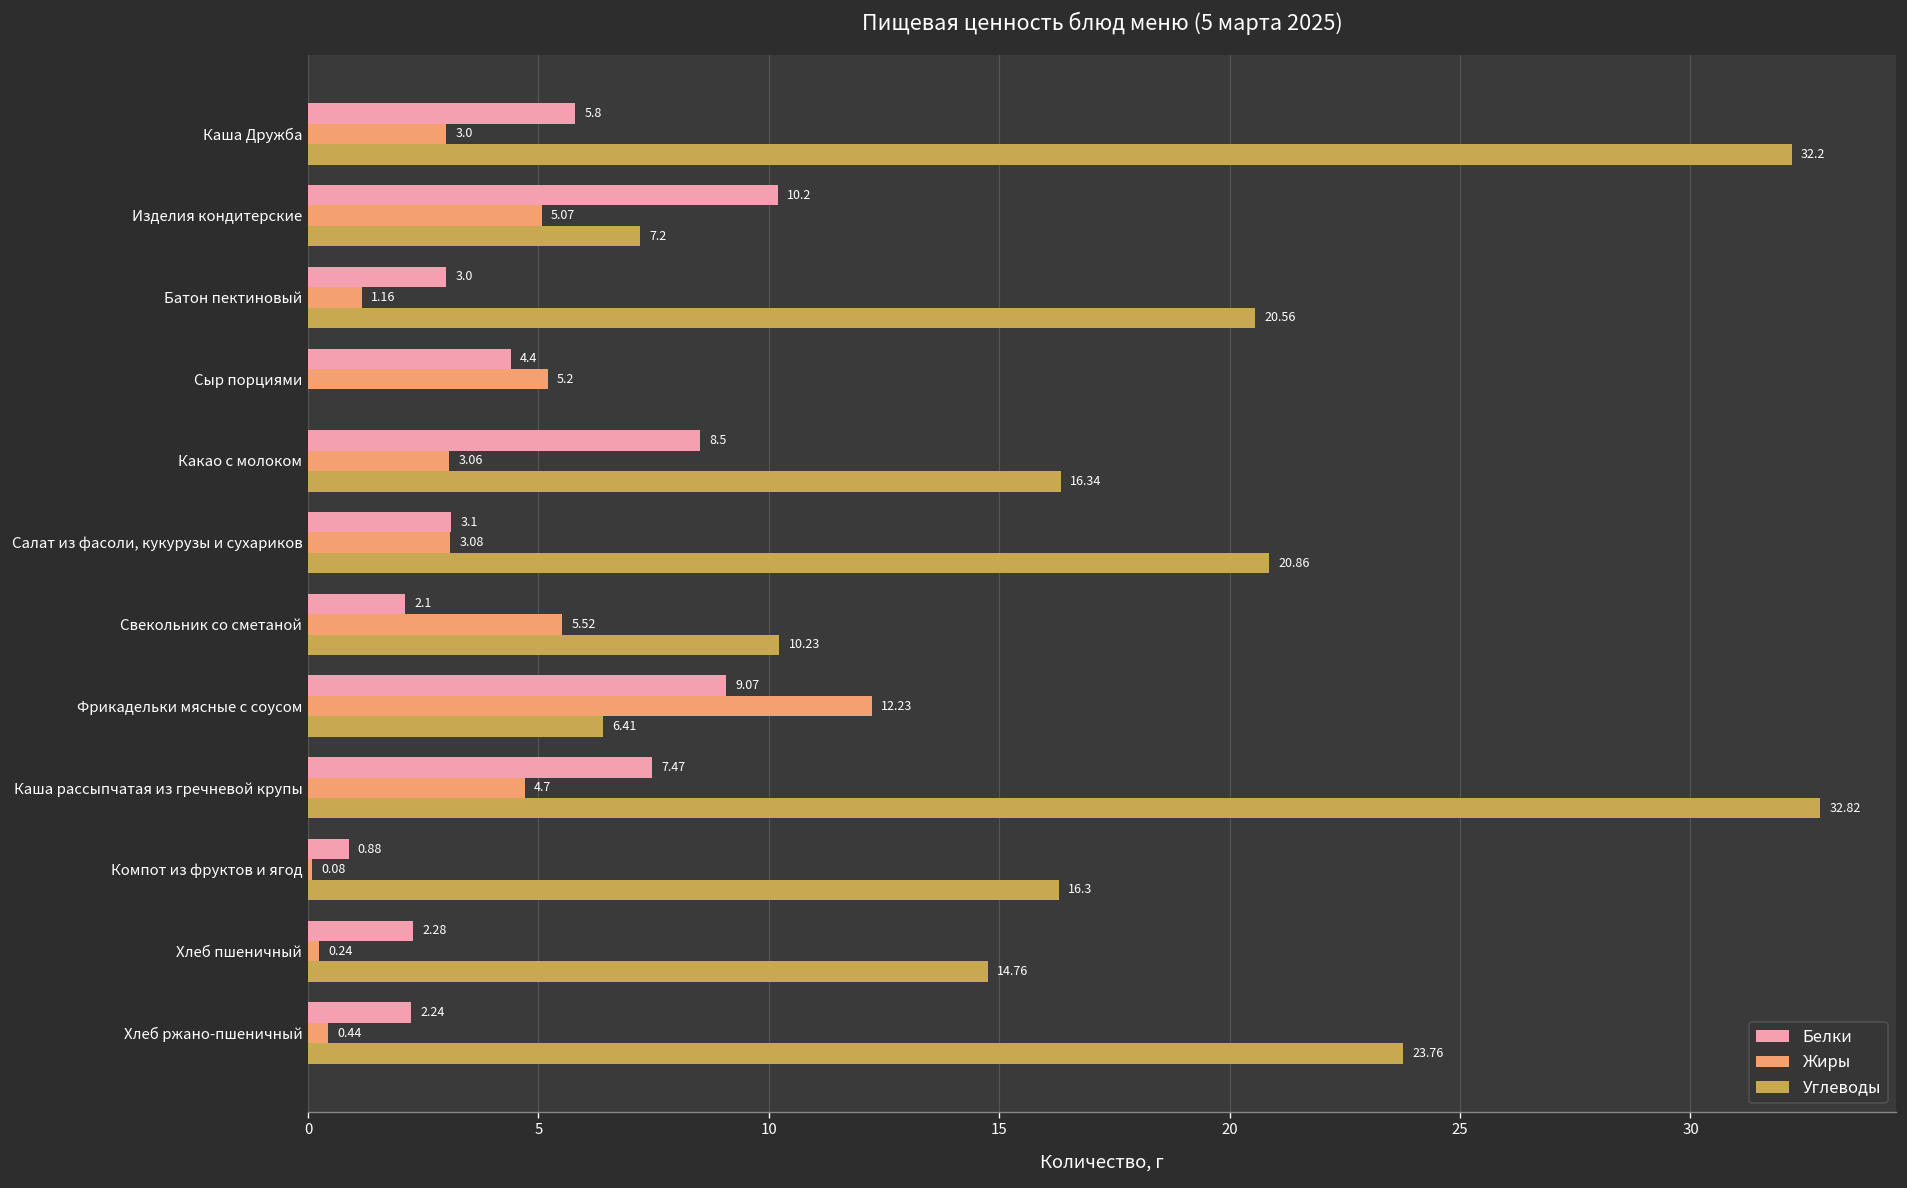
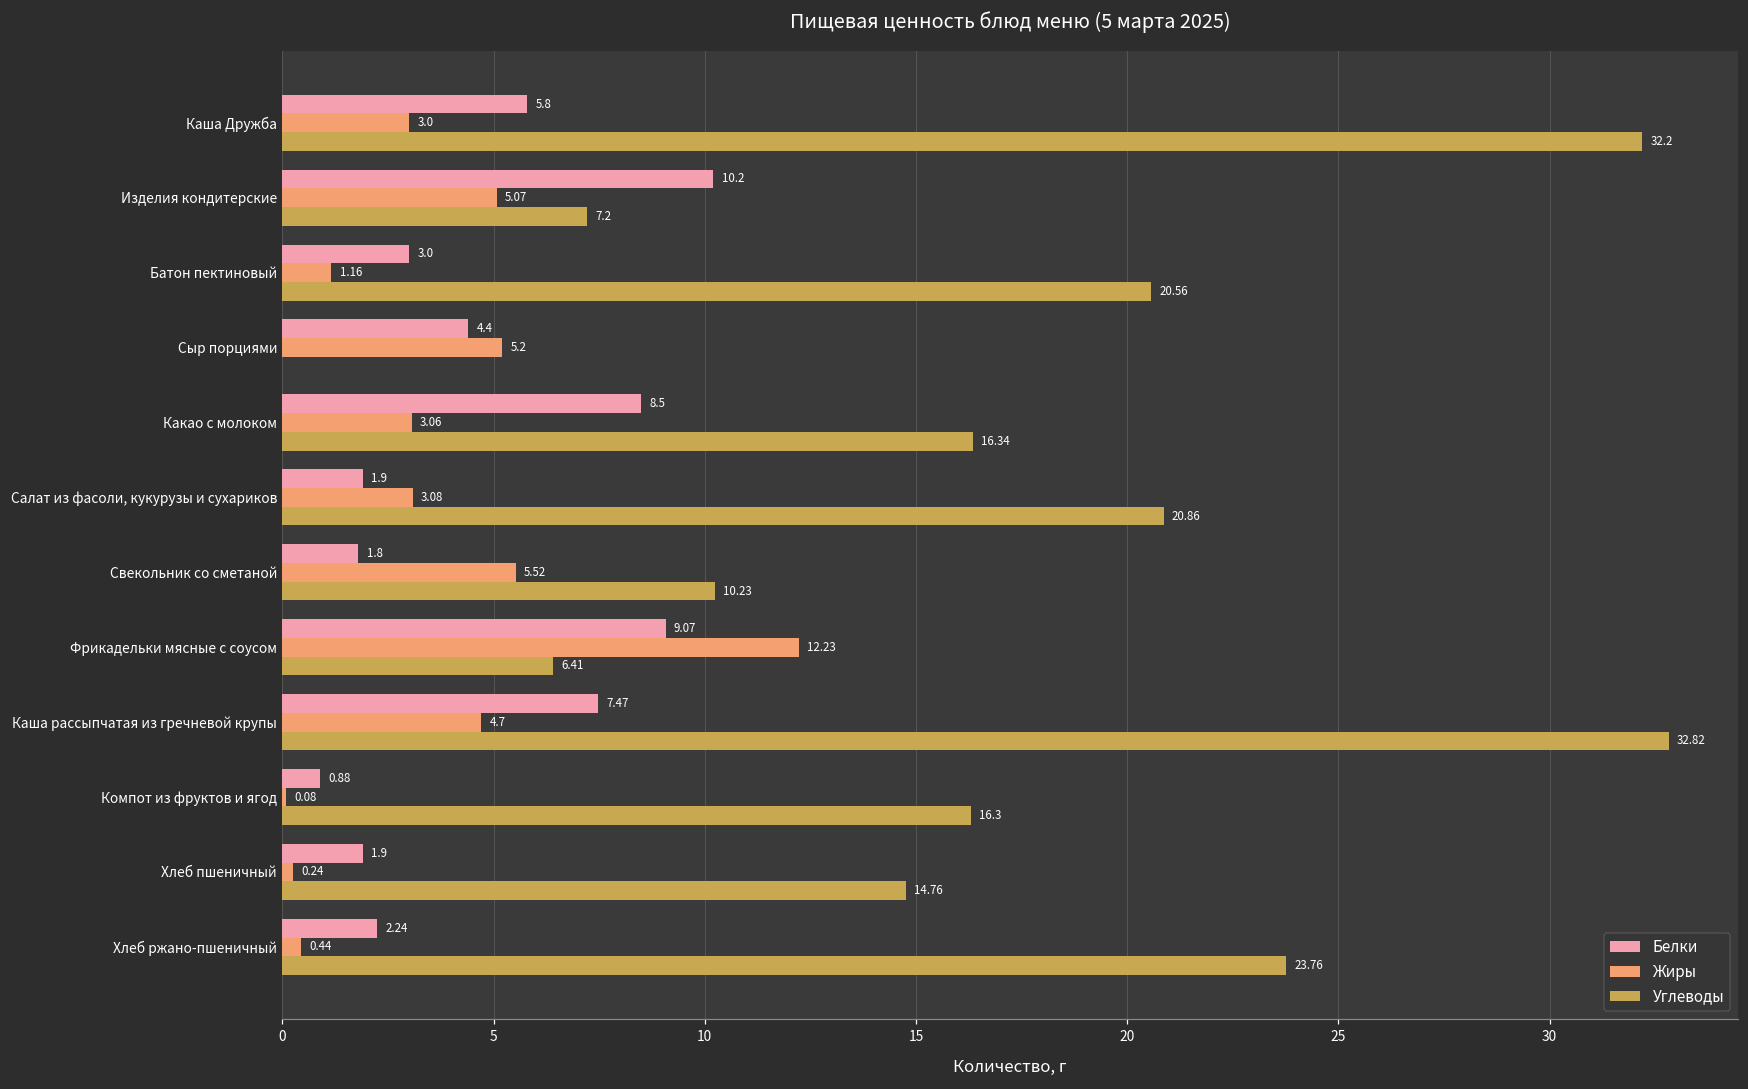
  {
    "Белки": {
      "Каша Дружба": 5.8,
      "Изделия кондитерские": 10.2,
      "Батон пектиновый": 3.0,
      "Сыр порциями": 4.4,
      "Какао с молоком": 8.5,
-     "Салат из фасоли, кукурузы и сухариков": 3.1,
-     "Свекольник со сметаной": 2.1,
+     "Салат из фасоли, кукурузы и сухариков": 1.9,
+     "Свекольник со сметаной": 1.8,
      "Фрикадельки мясные с соусом": 9.07,
      "Каша рассыпчатая из гречневой крупы": 7.47,
      "Компот из фруктов и ягод": 0.88,
-     "Хлеб пшеничный": 2.28,
+     "Хлеб пшеничный": 1.9,
      "Хлеб ржано-пшеничный": 2.24
    }
  }
